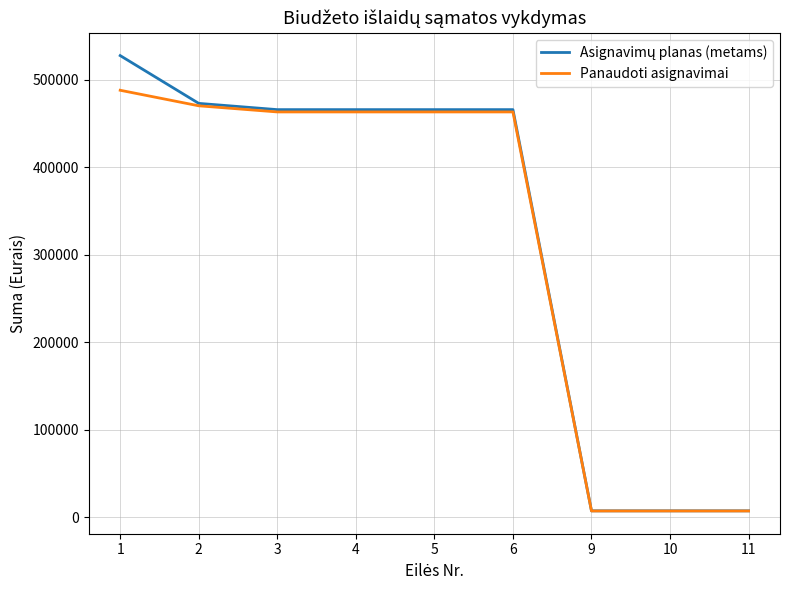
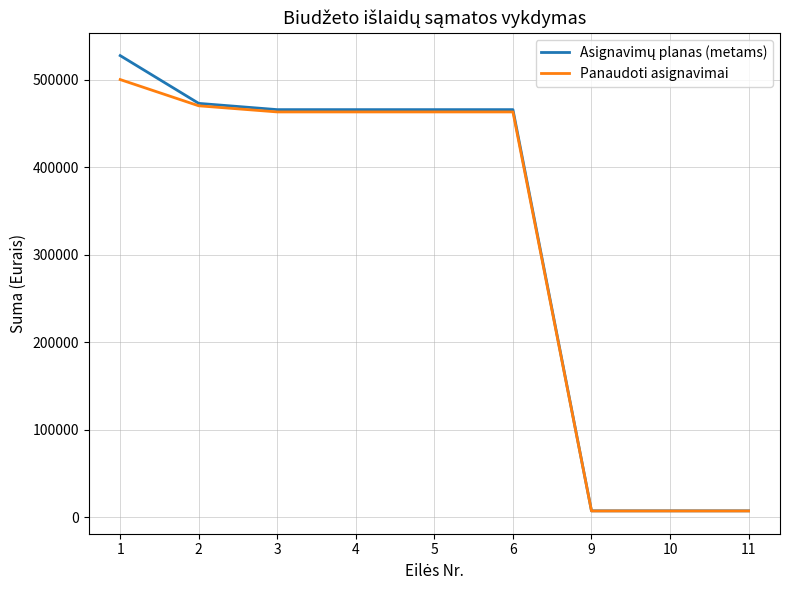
  {
    "Asignavimų planas (metams)": {
      "1": 530000
    },
    "Panaudoti asignavimai": {
-     "1": 490000
+     "1": 500000
    }
  }
